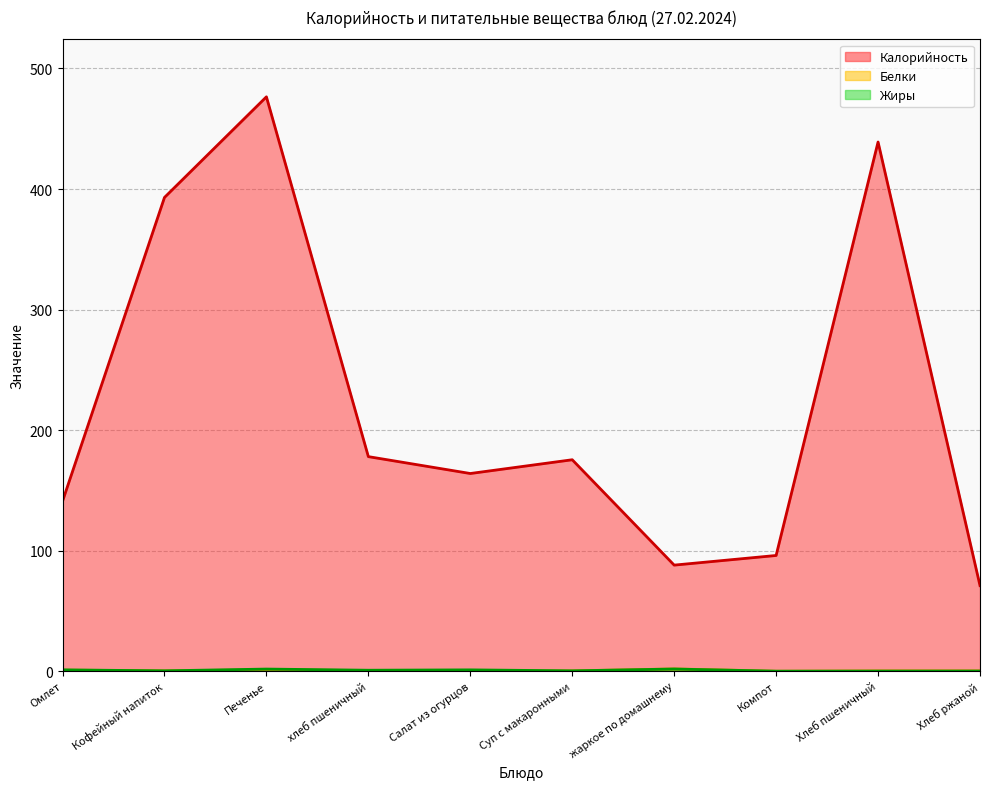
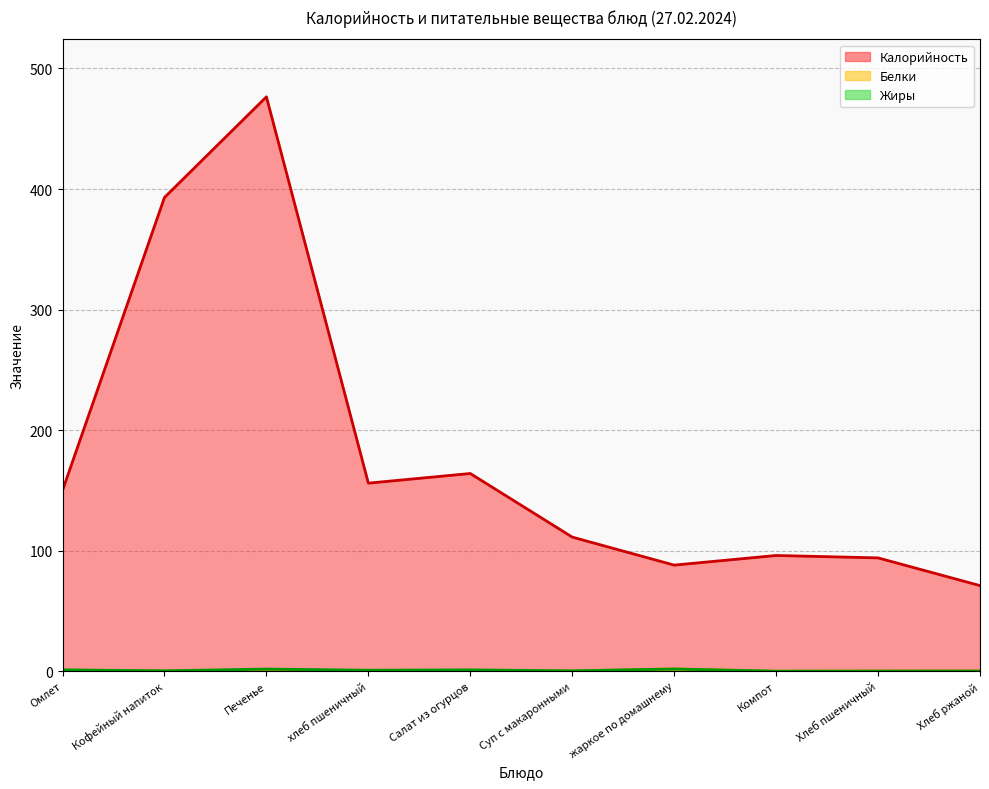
  {
    "Калорийность": {
-     "Омлет": 141,
+     "Омлет": 150,
      "Кофейный напиток": 393,
      "Печенье": 476,
-     "хлеб пшеничный": 178,
+     "хлеб пшеничный": 156,
      "Салат из огурцов": 164,
-     "Суп с макаронными": 175,
+     "Суп с макаронными": 111,
      "жаркое по домашнему": 88,
      "Компот": 96,
-     "Хлеб пшеничный": 439,
+     "Хлеб пшеничный": 94,
      "Хлеб ржаной": 71
    }
  }
